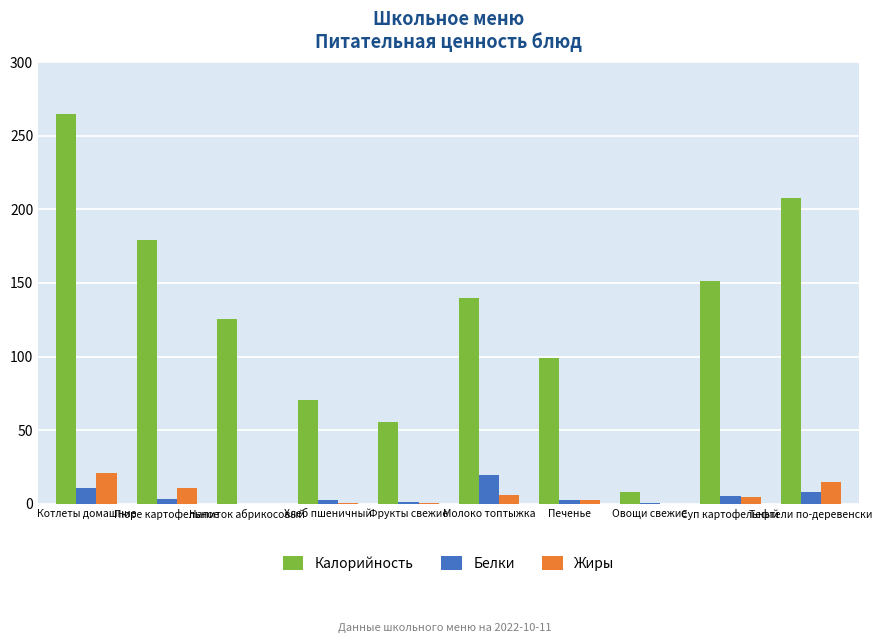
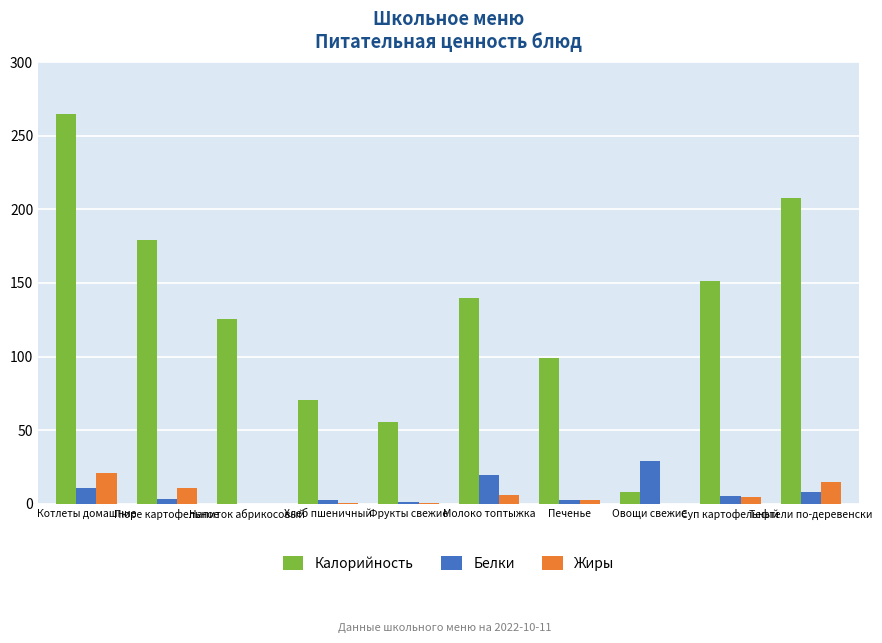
  {
    "Белки": {
      "Молоко топтыжка": 19,
      "Печенье": 2,
-     "Овощи свежие": 0
+     "Овощи свежие": 29
    }
  }
